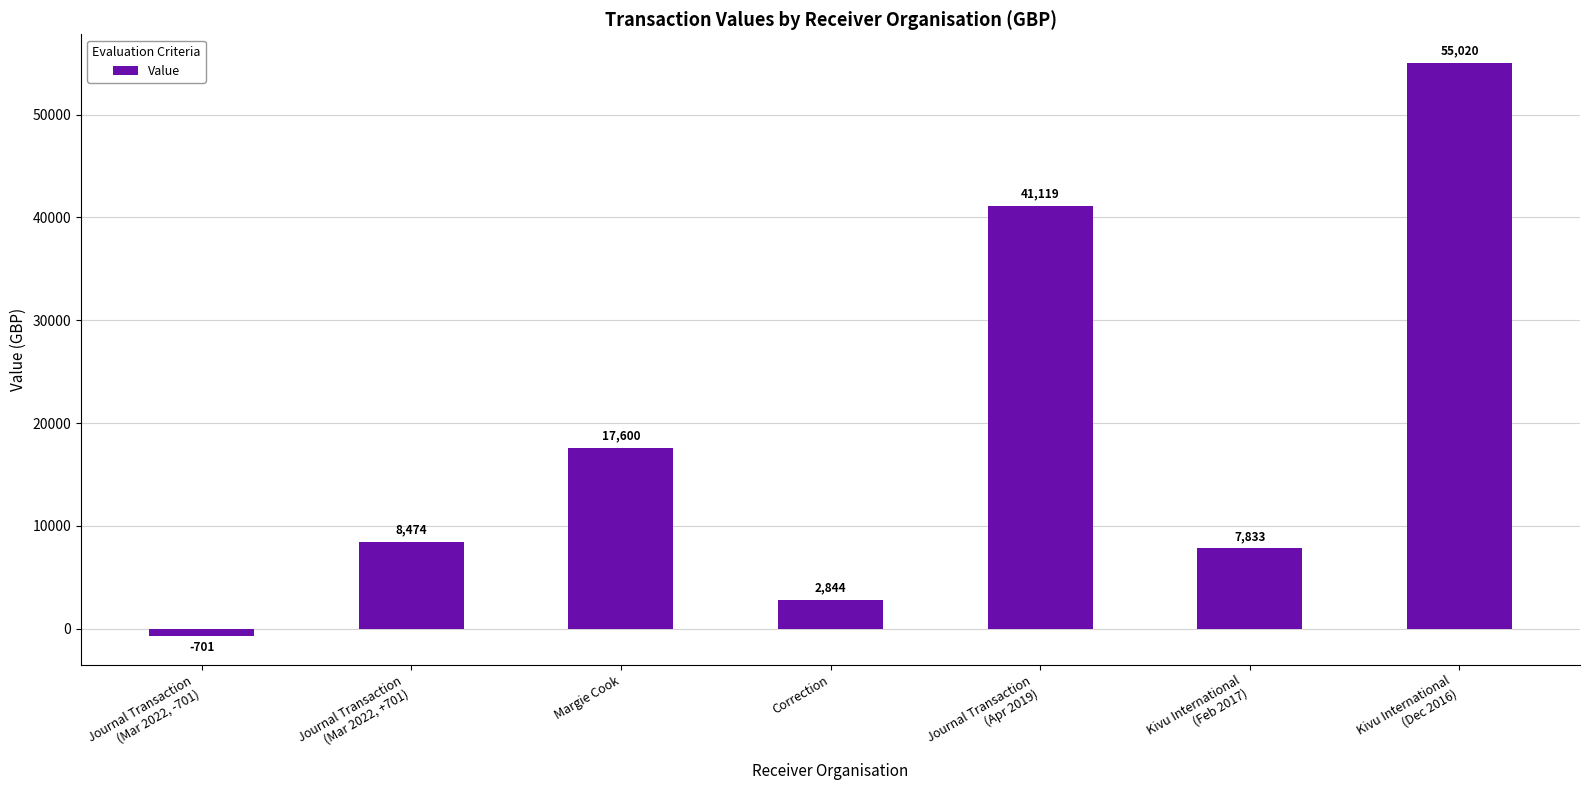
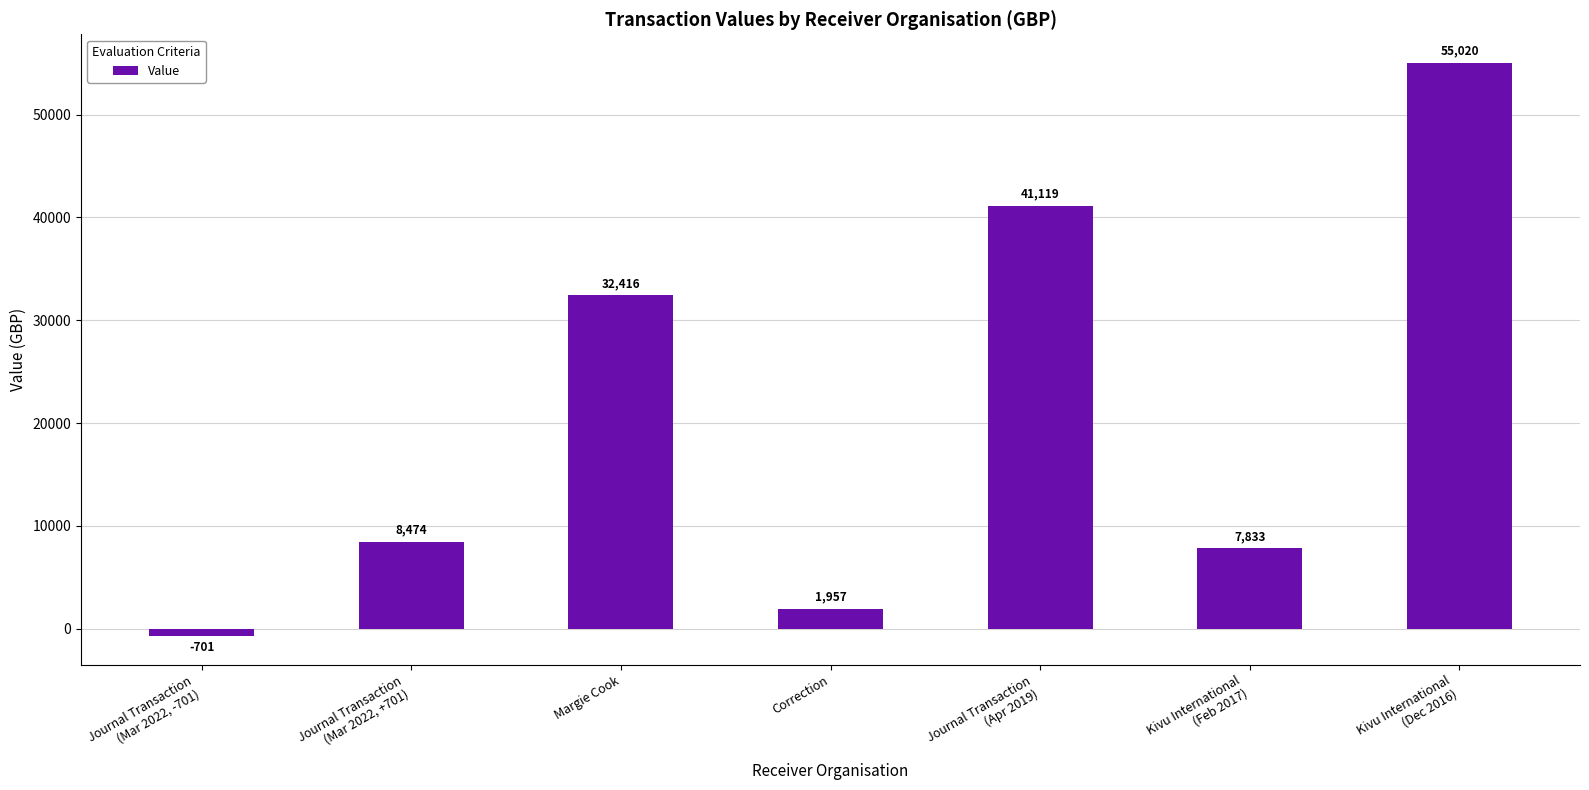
  {
    "Journal Transaction (Mar 2022, -701)": "-701",
    "Journal Transaction (Mar 2022, +701)": "8,474",
-   "Margie Cook": "17,600",
-   "Correction": "2,844",
+   "Margie Cook": "32,416",
+   "Correction": "1,957",
    "Journal Transaction (Apr 2019)": "41,119",
    "Kivu International (Feb 2017)": "7,833",
    "Kivu International (Dec 2016)": "55,020"
  }
